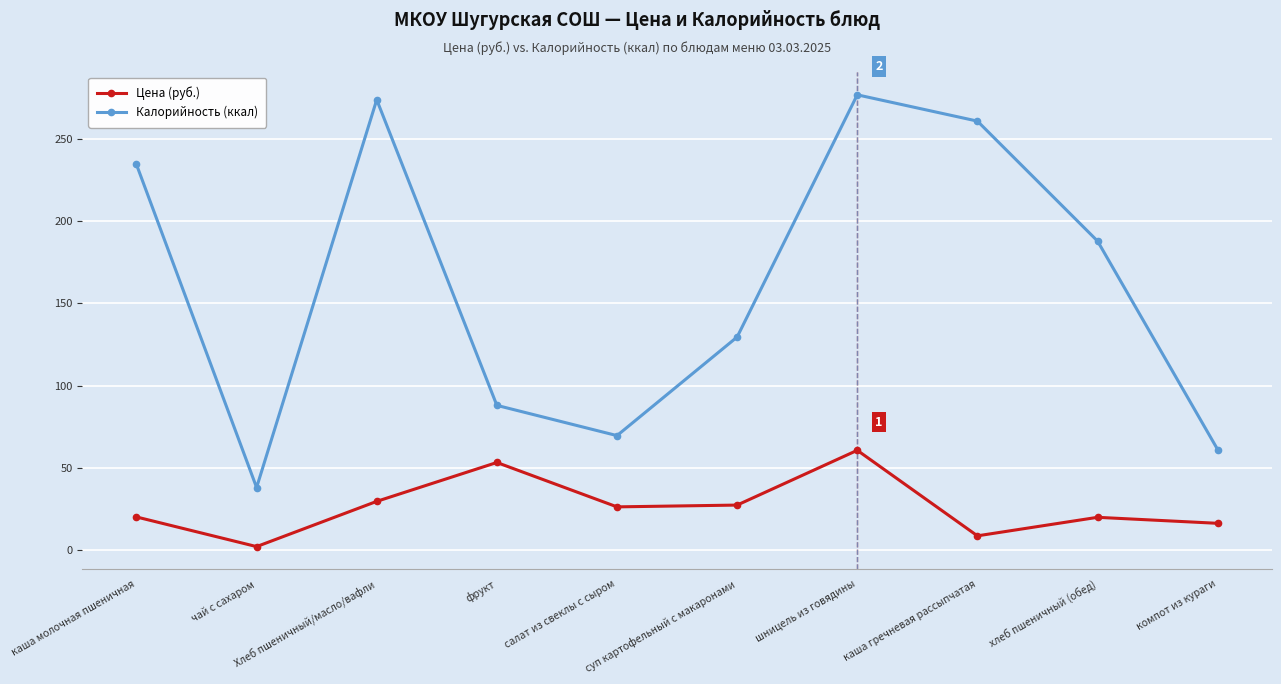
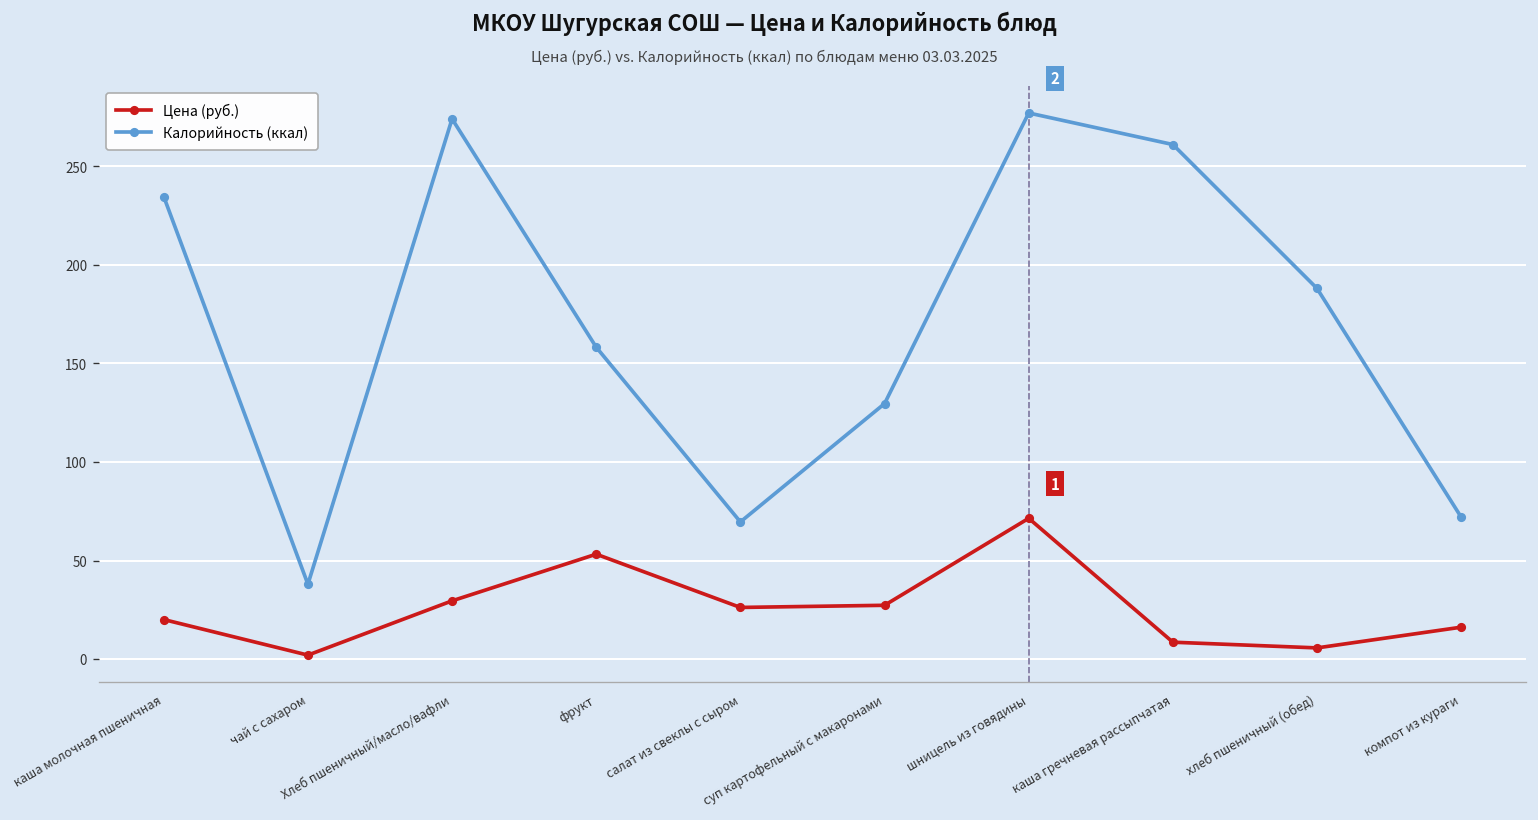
  {
    "Цена (руб.)": {
      "каша молочная пшеничная": 20,
      "чай с сахаром": 2,
      "Хлеб пшеничный/масло/вафли": 30,
      "фрукт": 53,
      "салат из свеклы с сыром": 26,
      "суп картофельный с макаронами": 27,
-     "шницель из говядины": 61,
+     "шницель из говядины": 71,
      "каша гречневая рассыпчатая": 9,
-     "хлеб пшеничный (обед)": 20,
+     "хлеб пшеничный (обед)": 6,
      "компот из кураги": 16
    },
    "Калорийность (ккал)": {
      "каша молочная пшеничная": 235,
      "чай с сахаром": 38,
      "Хлеб пшеничный/масло/вафли": 274,
-     "фрукт": 88,
+     "фрукт": 158,
      "салат из свеклы с сыром": 70,
      "суп картофельный с макаронами": 130,
      "шницель из говядины": 277,
      "каша гречневая рассыпчатая": 261,
      "хлеб пшеничный (обед)": 188,
-     "компот из кураги": 61
+     "компот из кураги": 72
    }
  }
